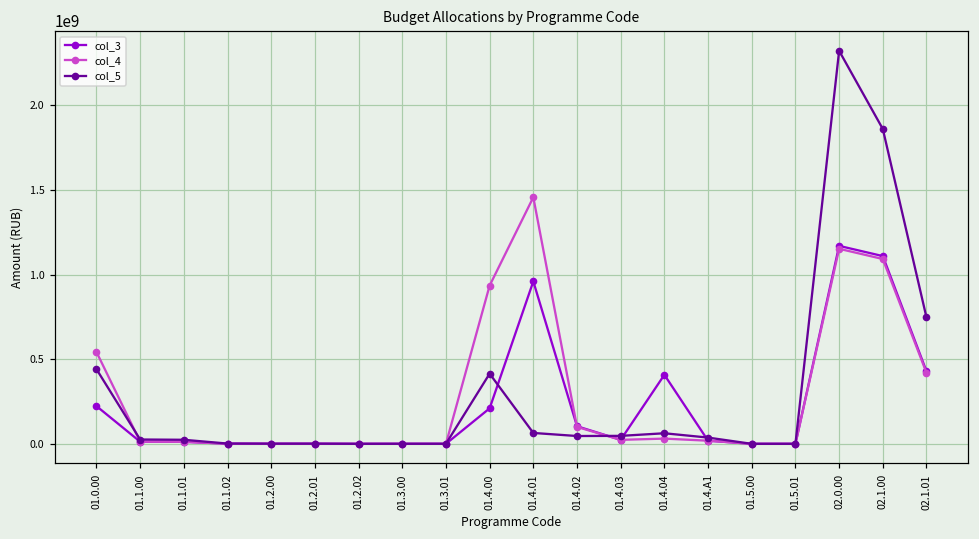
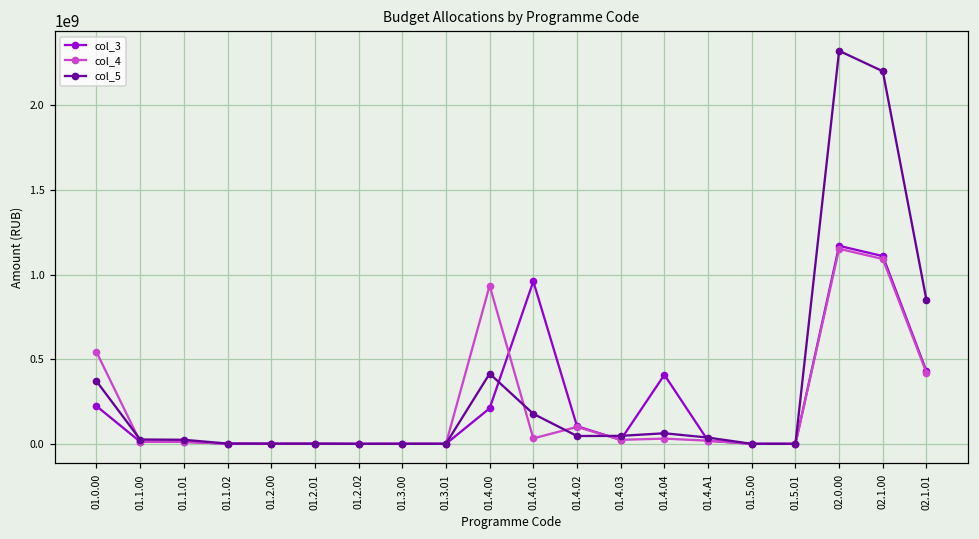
  {
    "col_3": {
      "01.0.00": 220000000,
      "01.4.00": 210000000,
      "01.4.01": 960000000,
      "01.4.04": 410000000,
      "02.0.00": 1170000000,
      "02.1.00": 1110000000
    },
    "col_4": {
      "01.0.00": 540000000,
      "01.4.00": 930000000,
-     "01.4.01": 1460000000,
+     "01.4.01": 30000000,
      "01.4.04": 30000000,
      "02.0.00": 1150000000,
      "02.1.00": 1090000000
    },
    "col_5": {
-     "01.0.00": 440000000,
+     "01.0.00": 370000000,
      "01.4.00": 410000000,
-     "01.4.01": 60000000,
+     "01.4.01": 180000000,
      "01.4.02": 50000000,
      "01.4.03": 50000000,
      "01.4.04": 60000000,
      "01.4.A1": 40000000,
      "02.0.00": 2320000000,
-     "02.1.00": 1860000000,
-     "02.1.01": 750000000
+     "02.1.00": 2200000000,
+     "02.1.01": 850000000
    }
  }
